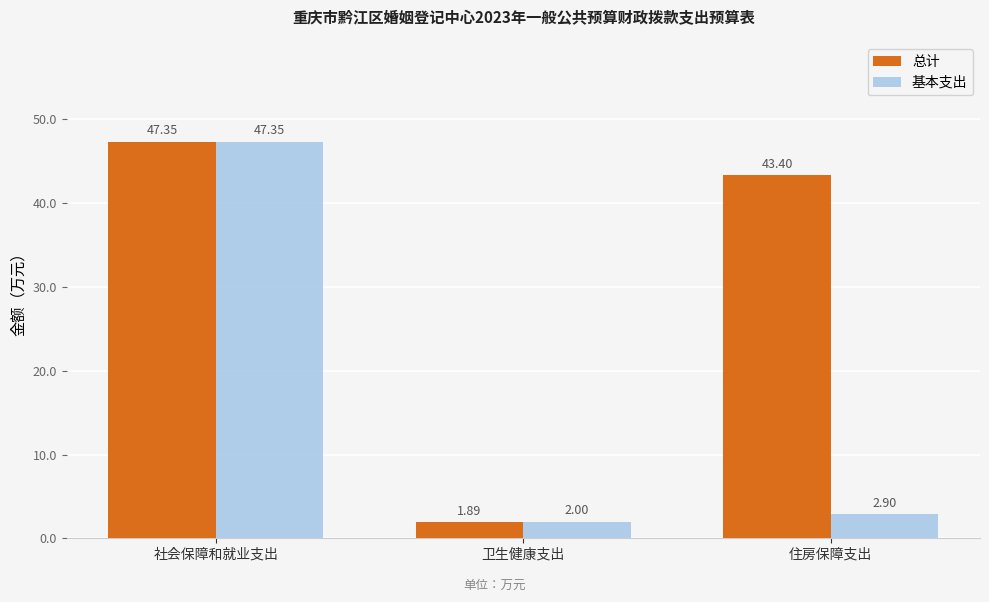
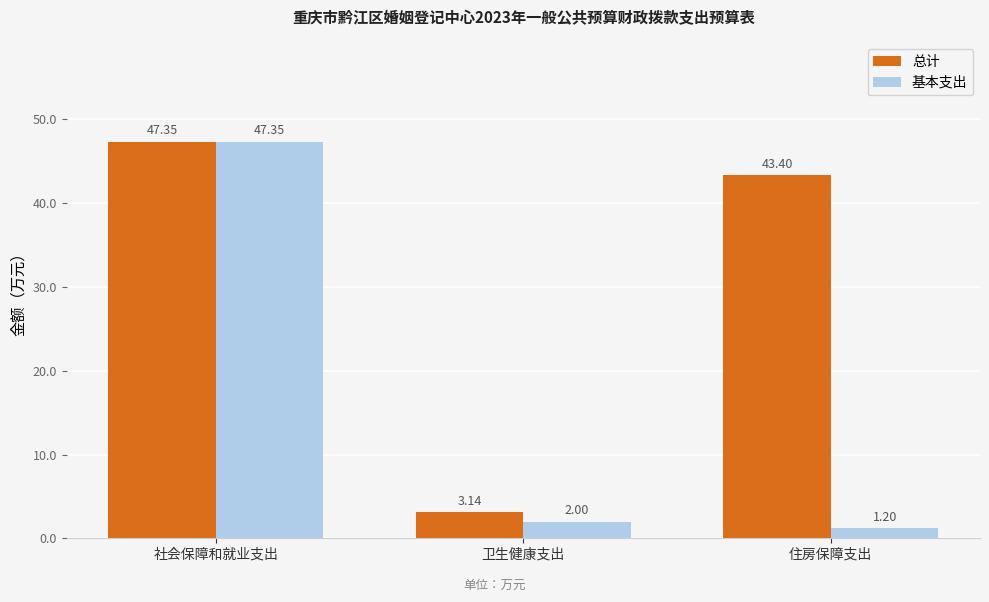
  {
    "总计": {
      "社会保障和就业支出": 47.35,
-     "卫生健康支出": 1.89,
+     "卫生健康支出": 3.14,
      "住房保障支出": 43.40
    },
    "基本支出": {
      "社会保障和就业支出": 47.35,
      "卫生健康支出": 2.00,
-     "住房保障支出": 2.90
+     "住房保障支出": 1.20
    }
  }
